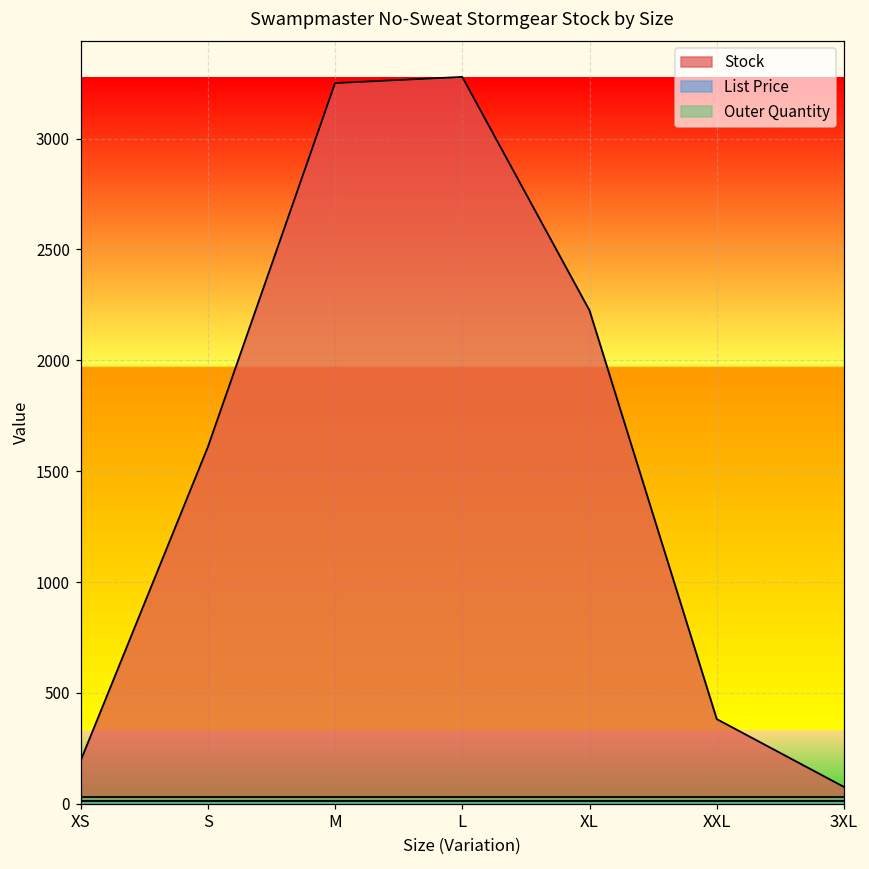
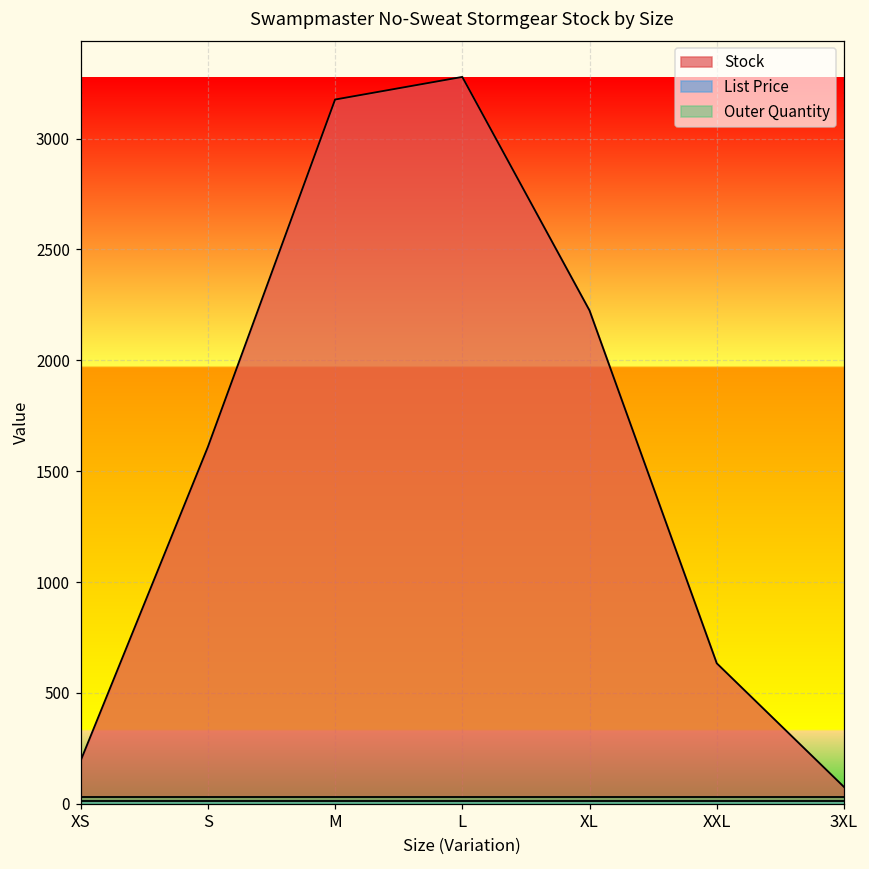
  {
    "Stock": {
      "XS": 190,
      "S": 1610,
-     "M": 3250,
+     "M": 3180,
      "L": 3280,
      "XL": 2220,
-     "XXL": 380,
+     "XXL": 630,
      "3XL": 80
    },
    "List Price": {
      "XS": 10,
      "S": 10,
      "M": 10,
      "L": 10,
      "XL": 10,
      "XXL": 10,
      "3XL": 10
    },
    "Outer Quantity": {
      "XS": 30,
      "S": 30,
      "M": 30,
      "L": 30,
      "XL": 30,
      "XXL": 30,
      "3XL": 30
    }
  }
